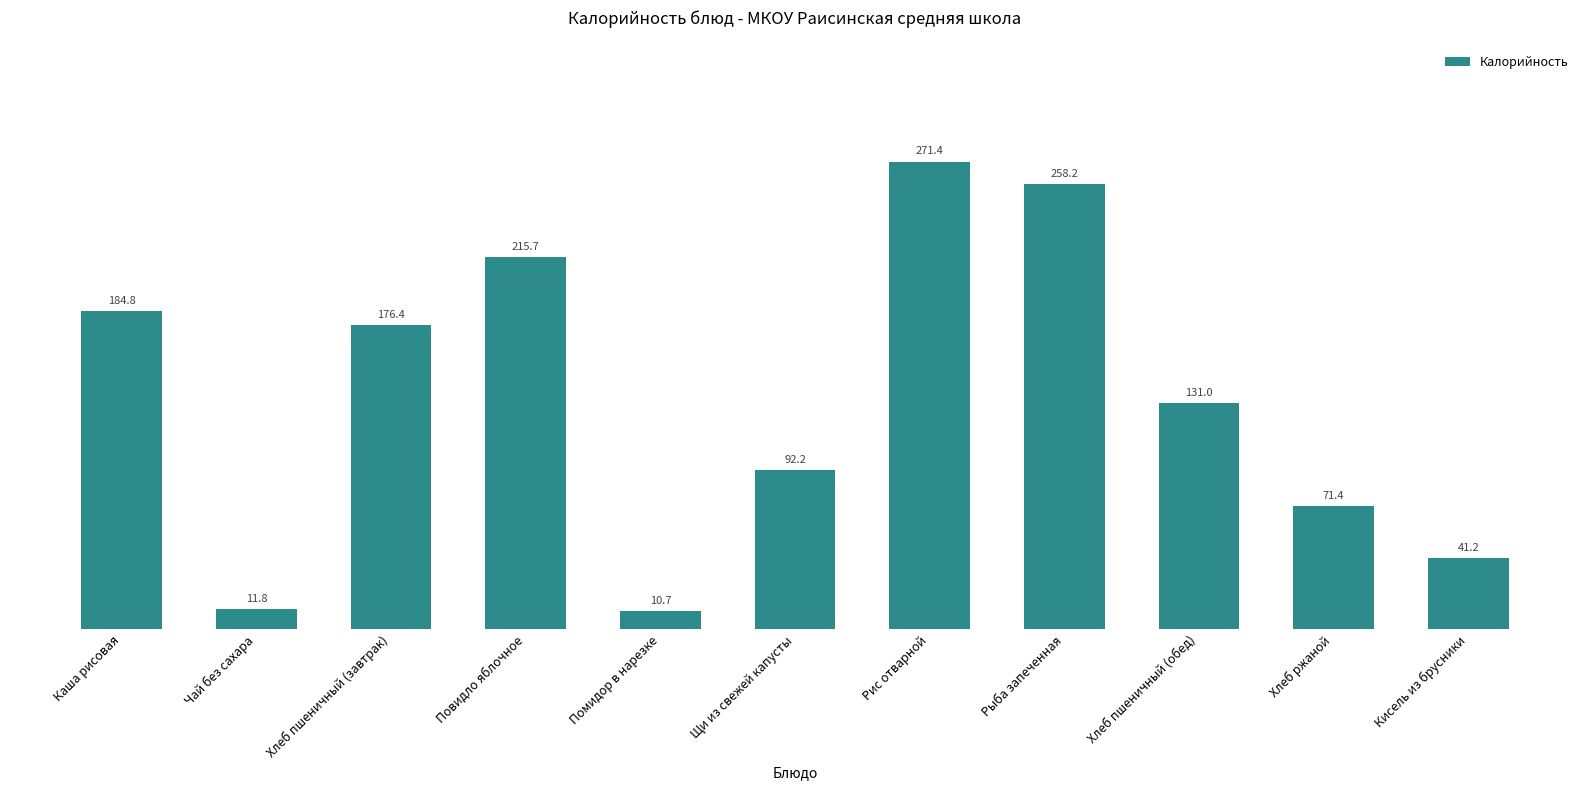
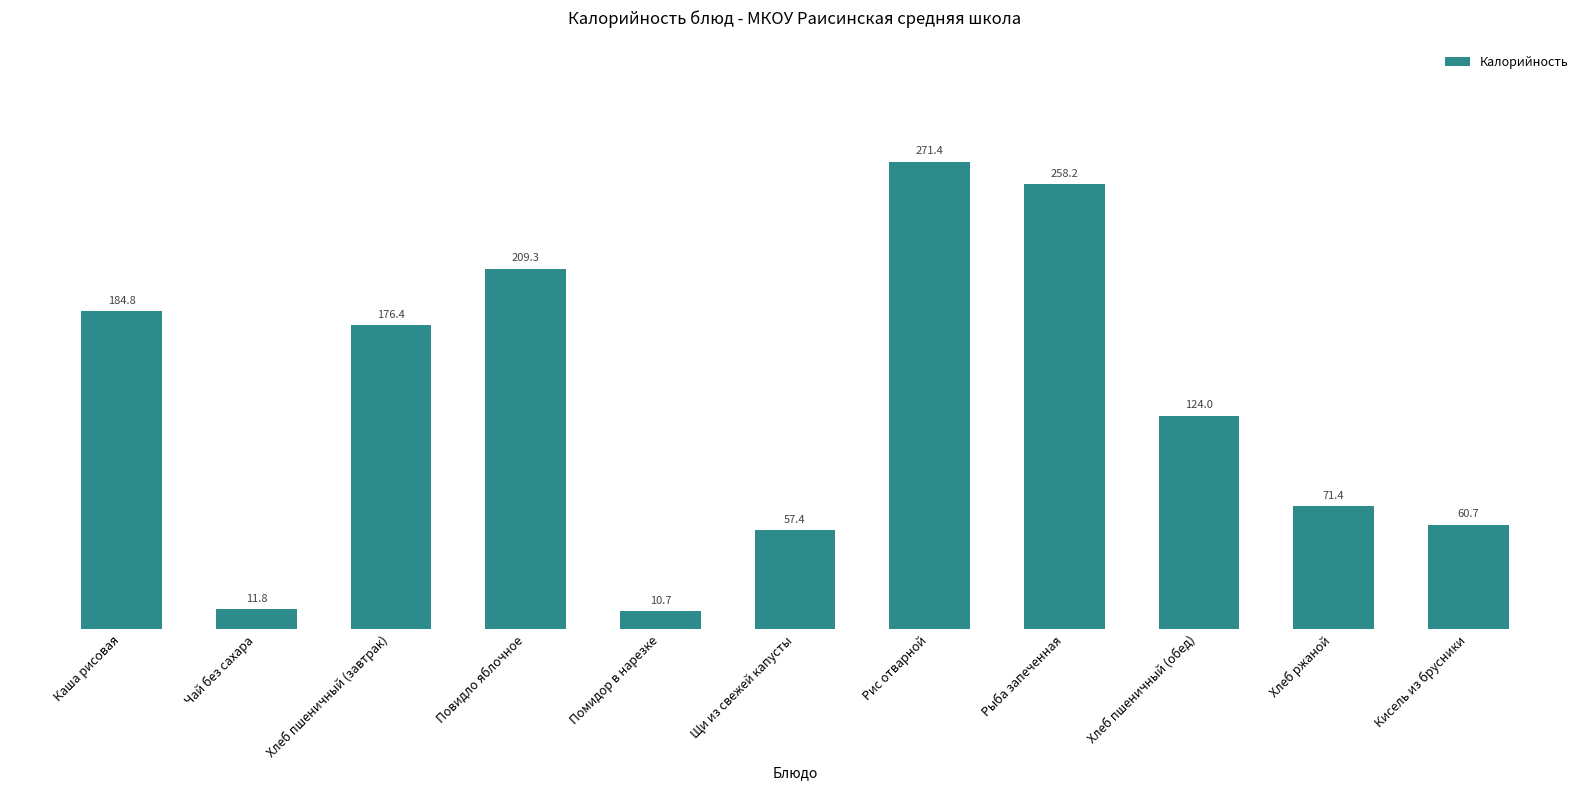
  {
    "Каша рисовая": 184.8,
    "Чай без сахара": 11.8,
    "Хлеб пшеничный (завтрак)": 176.4,
-   "Повидло яблочное": 215.7,
+   "Повидло яблочное": 209.3,
    "Помидор в нарезке": 10.7,
-   "Щи из свежей капусты": 92.2,
+   "Щи из свежей капусты": 57.4,
    "Рис отварной": 271.4,
    "Рыба запеченная": 258.2,
-   "Хлеб пшеничный (обед)": 131.0,
+   "Хлеб пшеничный (обед)": 124.0,
    "Хлеб ржаной": 71.4,
-   "Кисель из брусники": 41.2
+   "Кисель из брусники": 60.7
  }
